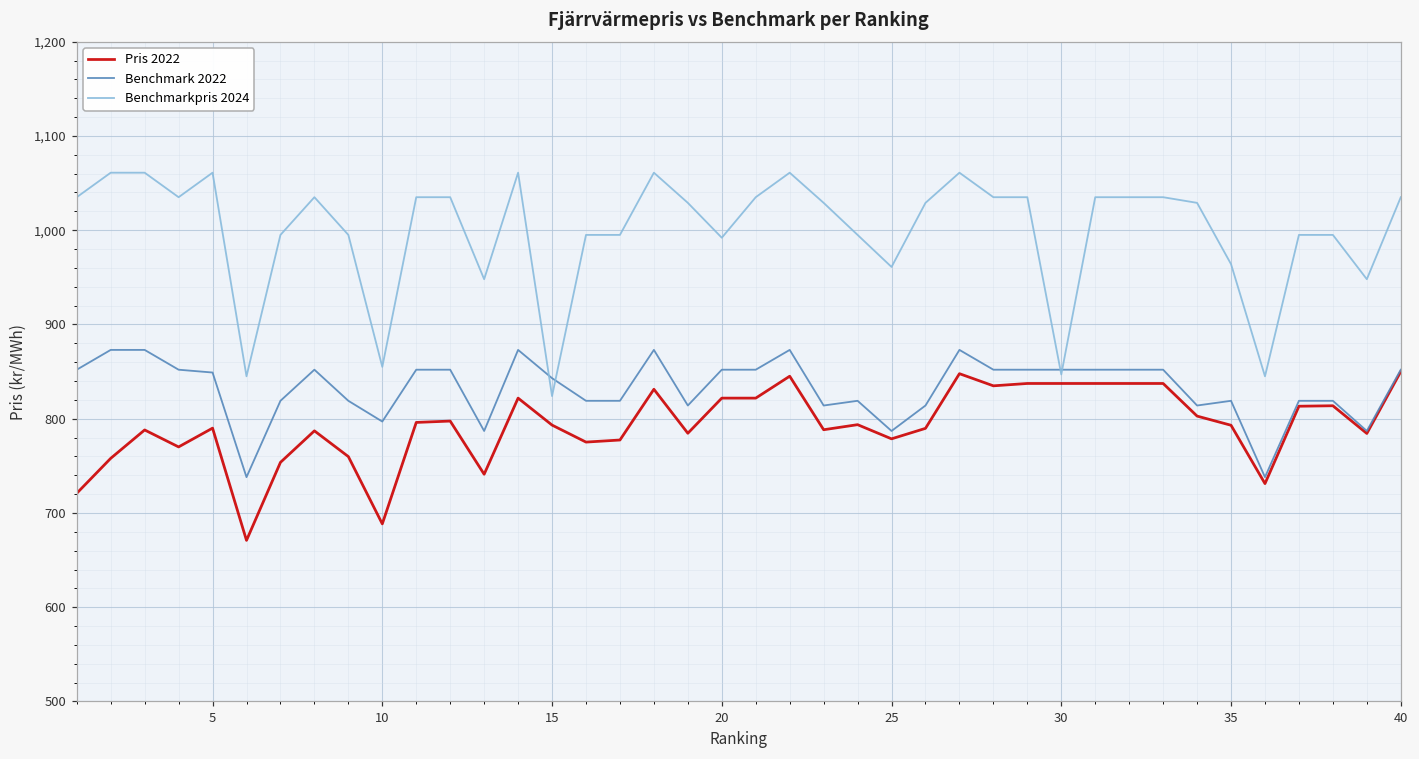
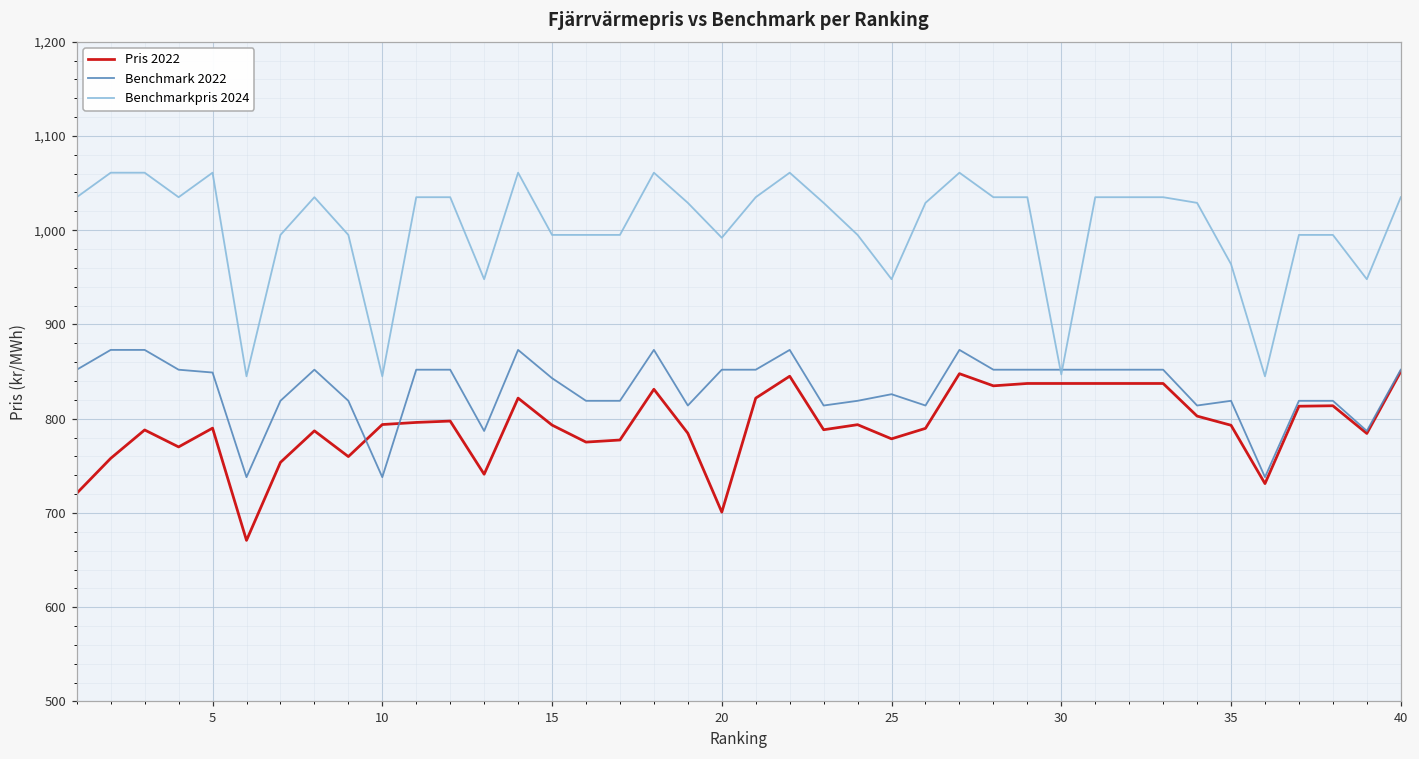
  {
    "Pris 2022": {
      "5": "790",
-     "10": "690",
+     "10": "790",
      "15": "790",
-     "20": "820",
+     "20": "700",
      "25": "780",
      "30": "840",
      "35": "790"
    },
    "Benchmark 2022": {
      "5": "850",
-     "10": "800",
+     "10": "740",
      "15": "840",
      "20": "850",
-     "25": "790",
+     "25": "830",
      "30": "850",
      "35": "820"
    },
    "Benchmarkpris 2024": {
      "5": "1,060",
-     "10": "860",
-     "15": "820",
+     "10": "850",
+     "15": "1,000",
      "20": "990",
-     "25": "960",
+     "25": "950",
      "30": "850",
      "35": "960",
      "40": "1,040"
    }
  }
